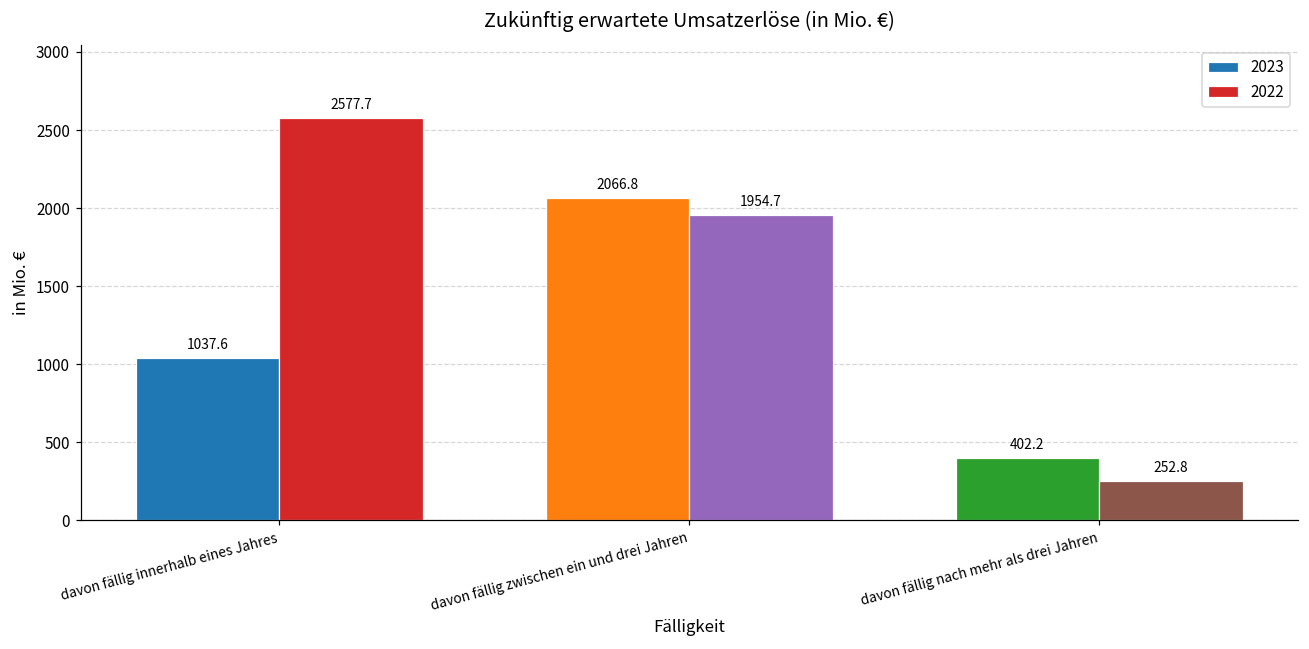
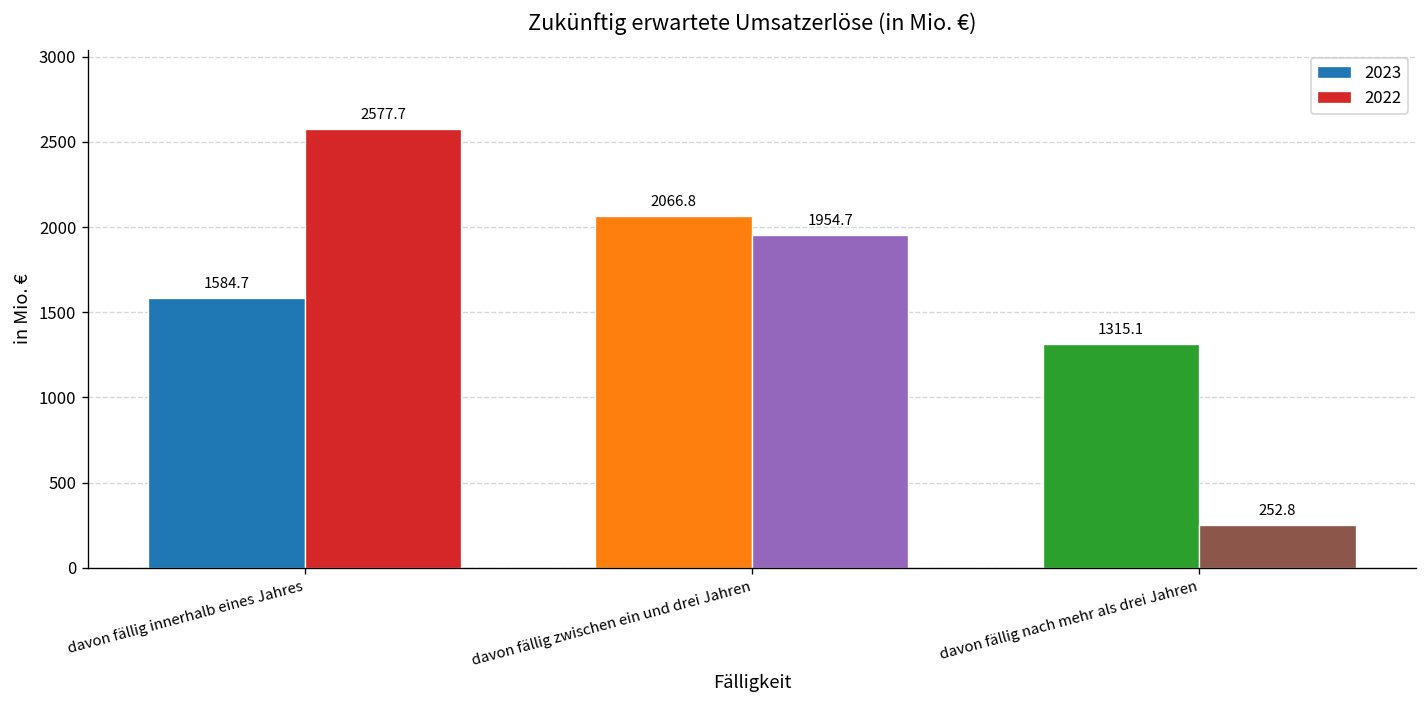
  {
    "2023": {
-     "davon fällig innerhalb eines Jahres": 1037.6,
+     "davon fällig innerhalb eines Jahres": 1584.7,
      "davon fällig zwischen ein und drei Jahren": 2066.8,
-     "davon fällig nach mehr als drei Jahren": 402.2
+     "davon fällig nach mehr als drei Jahren": 1315.1
    },
    "2022": {
      "davon fällig innerhalb eines Jahres": 2577.7,
      "davon fällig zwischen ein und drei Jahren": 1954.7,
      "davon fällig nach mehr als drei Jahren": 252.8
    }
  }
